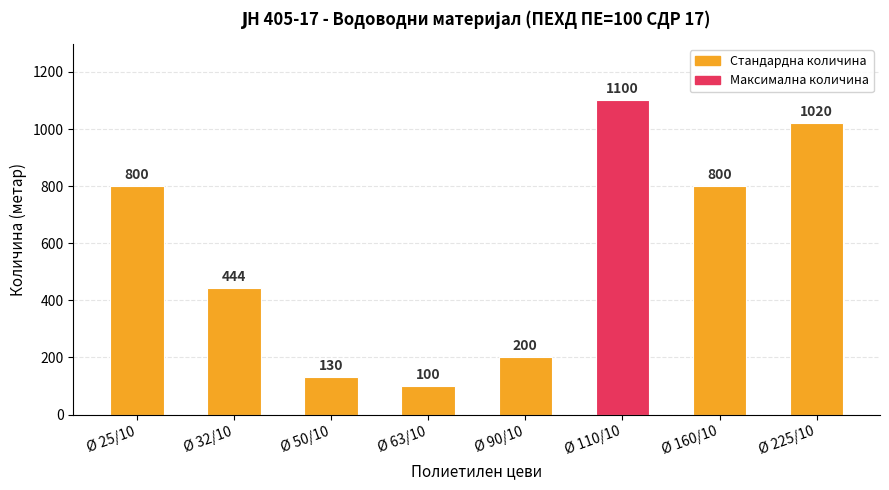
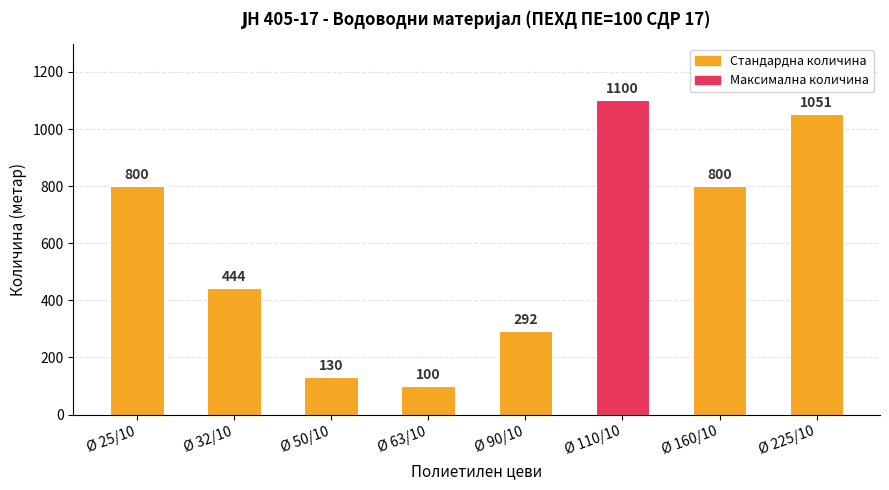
  {
    "Ø 25/10": 800,
    "Ø 32/10": 444,
    "Ø 50/10": 130,
    "Ø 63/10": 100,
-   "Ø 90/10": 200,
+   "Ø 90/10": 292,
    "Ø 110/10": 1100,
    "Ø 160/10": 800,
-   "Ø 225/10": 1020
+   "Ø 225/10": 1051
  }
